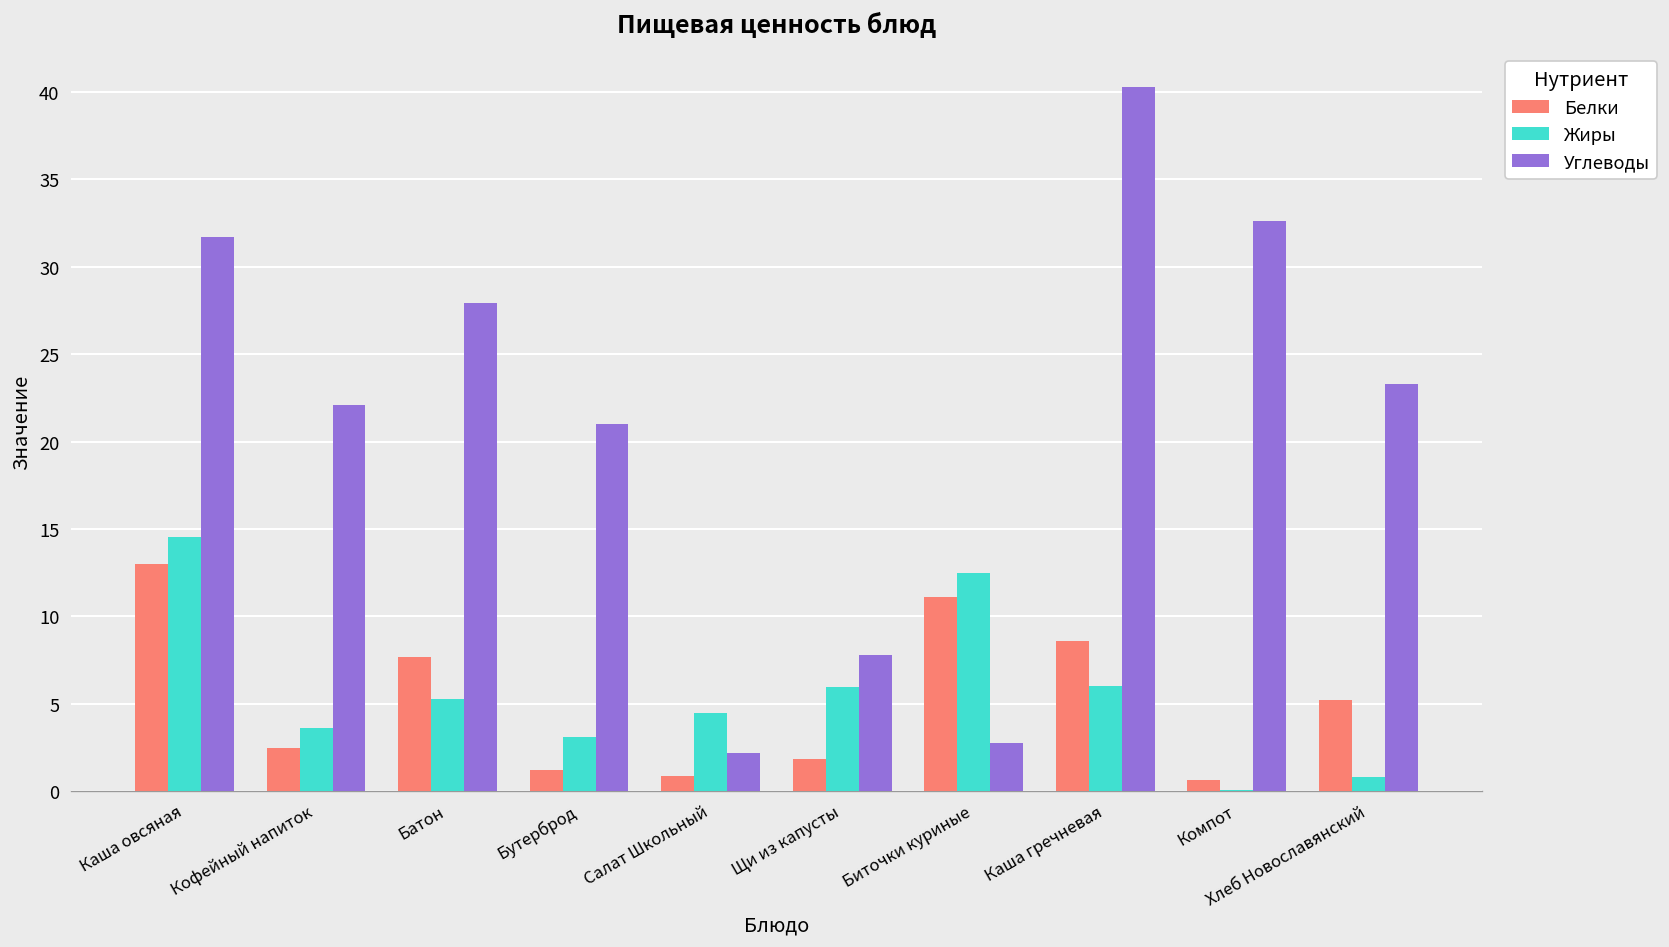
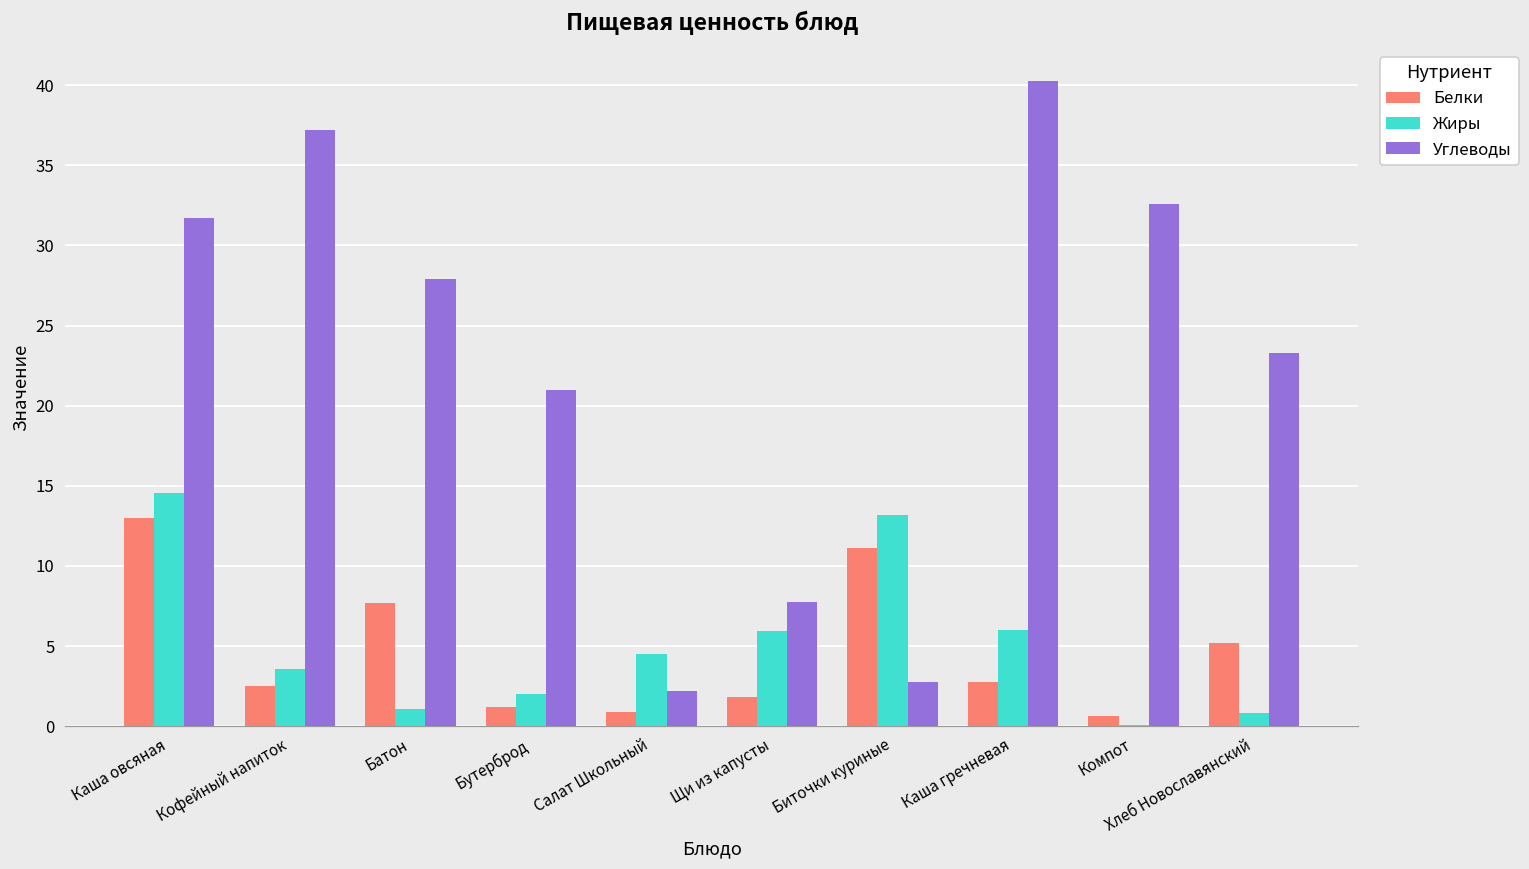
  {
    "Белки": {
      "Каша овсяная": 13.0,
      "Кофейный напиток": 2.5,
      "Батон": 7.7,
      "Бутерброд": 1.2,
      "Салат Школьный": 0.9,
      "Щи из капусты": 1.8,
      "Биточки куриные": 11.1,
-     "Каша гречневая": 8.6,
+     "Каша гречневая": 2.8,
      "Компот": 0.7,
      "Хлеб Новославянский": 5.2
    },
    "Жиры": {
      "Каша овсяная": 14.6,
      "Кофейный напиток": 3.6,
-     "Батон": 5.3,
-     "Бутерброд": 3.1,
+     "Батон": 1.1,
+     "Бутерброд": 2.0,
      "Салат Школьный": 4.5,
      "Щи из капусты": 5.9,
-     "Биточки куриные": 12.5,
+     "Биточки куриные": 13.2,
      "Каша гречневая": 6.0,
      "Хлеб Новославянский": 0.8
    },
    "Углеводы": {
      "Каша овсяная": 31.7,
-     "Кофейный напиток": 22.1,
+     "Кофейный напиток": 37.2,
      "Батон": 27.9,
      "Бутерброд": 21.0,
      "Салат Школьный": 2.2,
      "Щи из капусты": 7.8,
      "Биточки куриные": 2.8,
      "Каша гречневая": 40.3,
      "Компот": 32.6,
      "Хлеб Новославянский": 23.3
    }
  }
